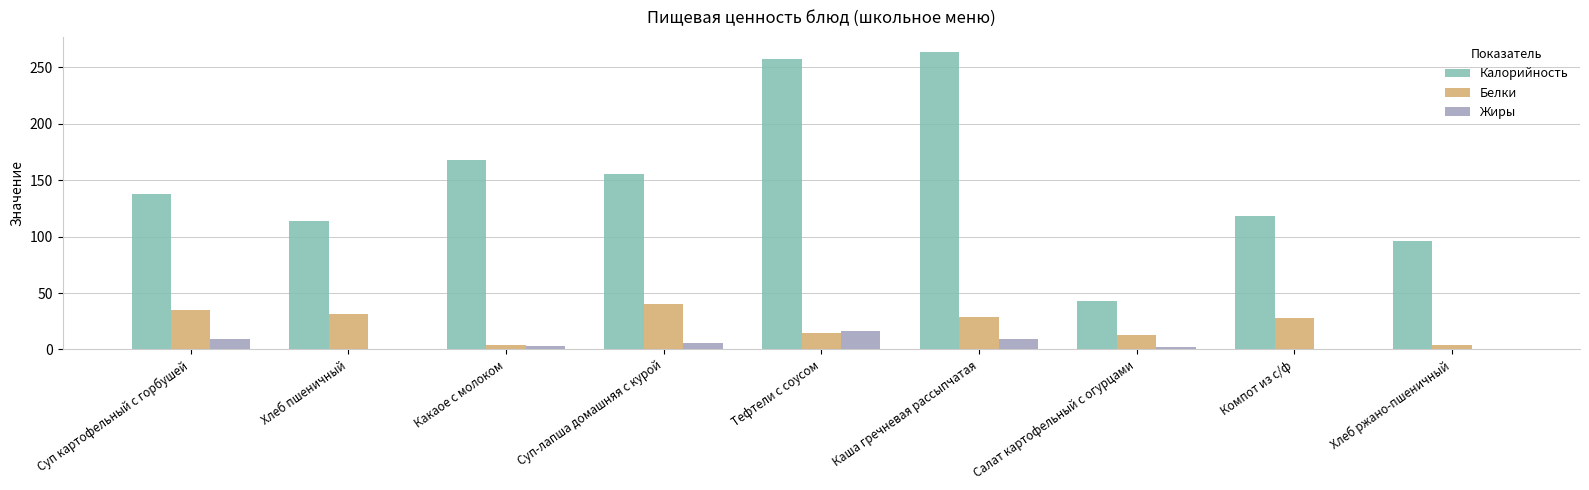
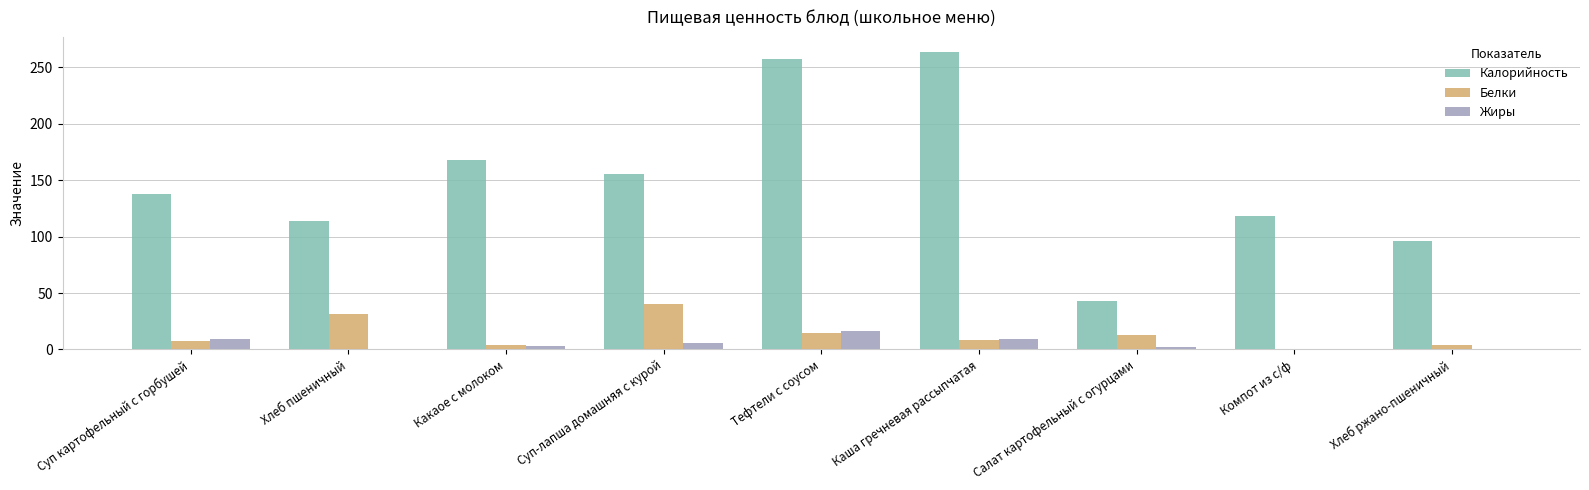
  {
    "Белки": {
-     "Суп картофельный с горбушей": 35,
+     "Суп картофельный с горбушей": 8,
      "Хлеб пшеничный": 32,
      "Какаое с молоком": 4,
      "Суп-лапша домашняя с курой": 40,
      "Тефтели с соусом": 15,
-     "Каша гречневая рассыпчатая": 29,
+     "Каша гречневая рассыпчатая": 8,
      "Салат картофельный с огурцами": 13,
-     "Компот из с/ф": 28,
+     "Компот из с/ф": 1,
      "Хлеб ржано-пшеничный": 4
    }
  }
